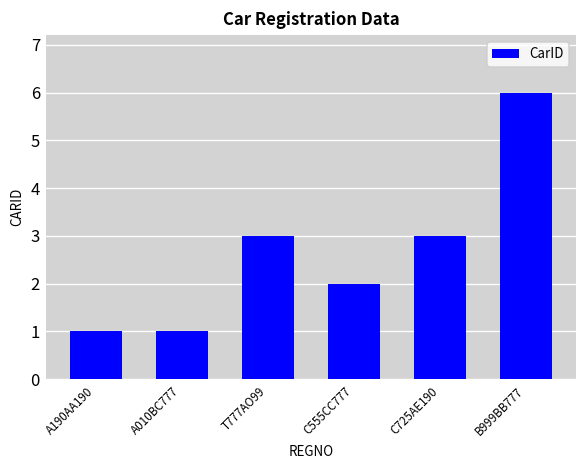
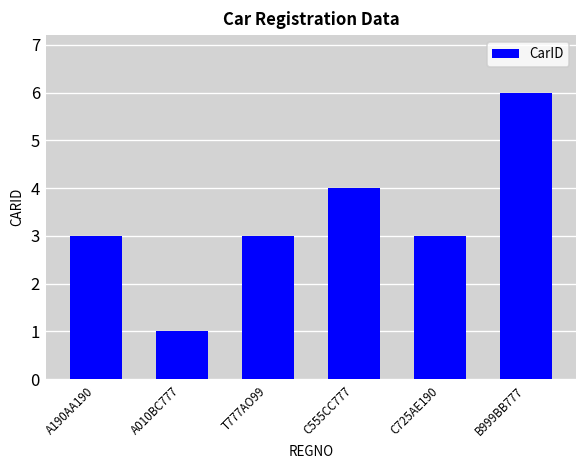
  {
-   "A190AA190": 1,
+   "A190AA190": 3,
    "A010BC777": 1,
    "T777AO99": 3,
-   "C555CC777": 2,
+   "C555CC777": 4,
    "C725AE190": 3,
    "B999BB777": 6
  }
